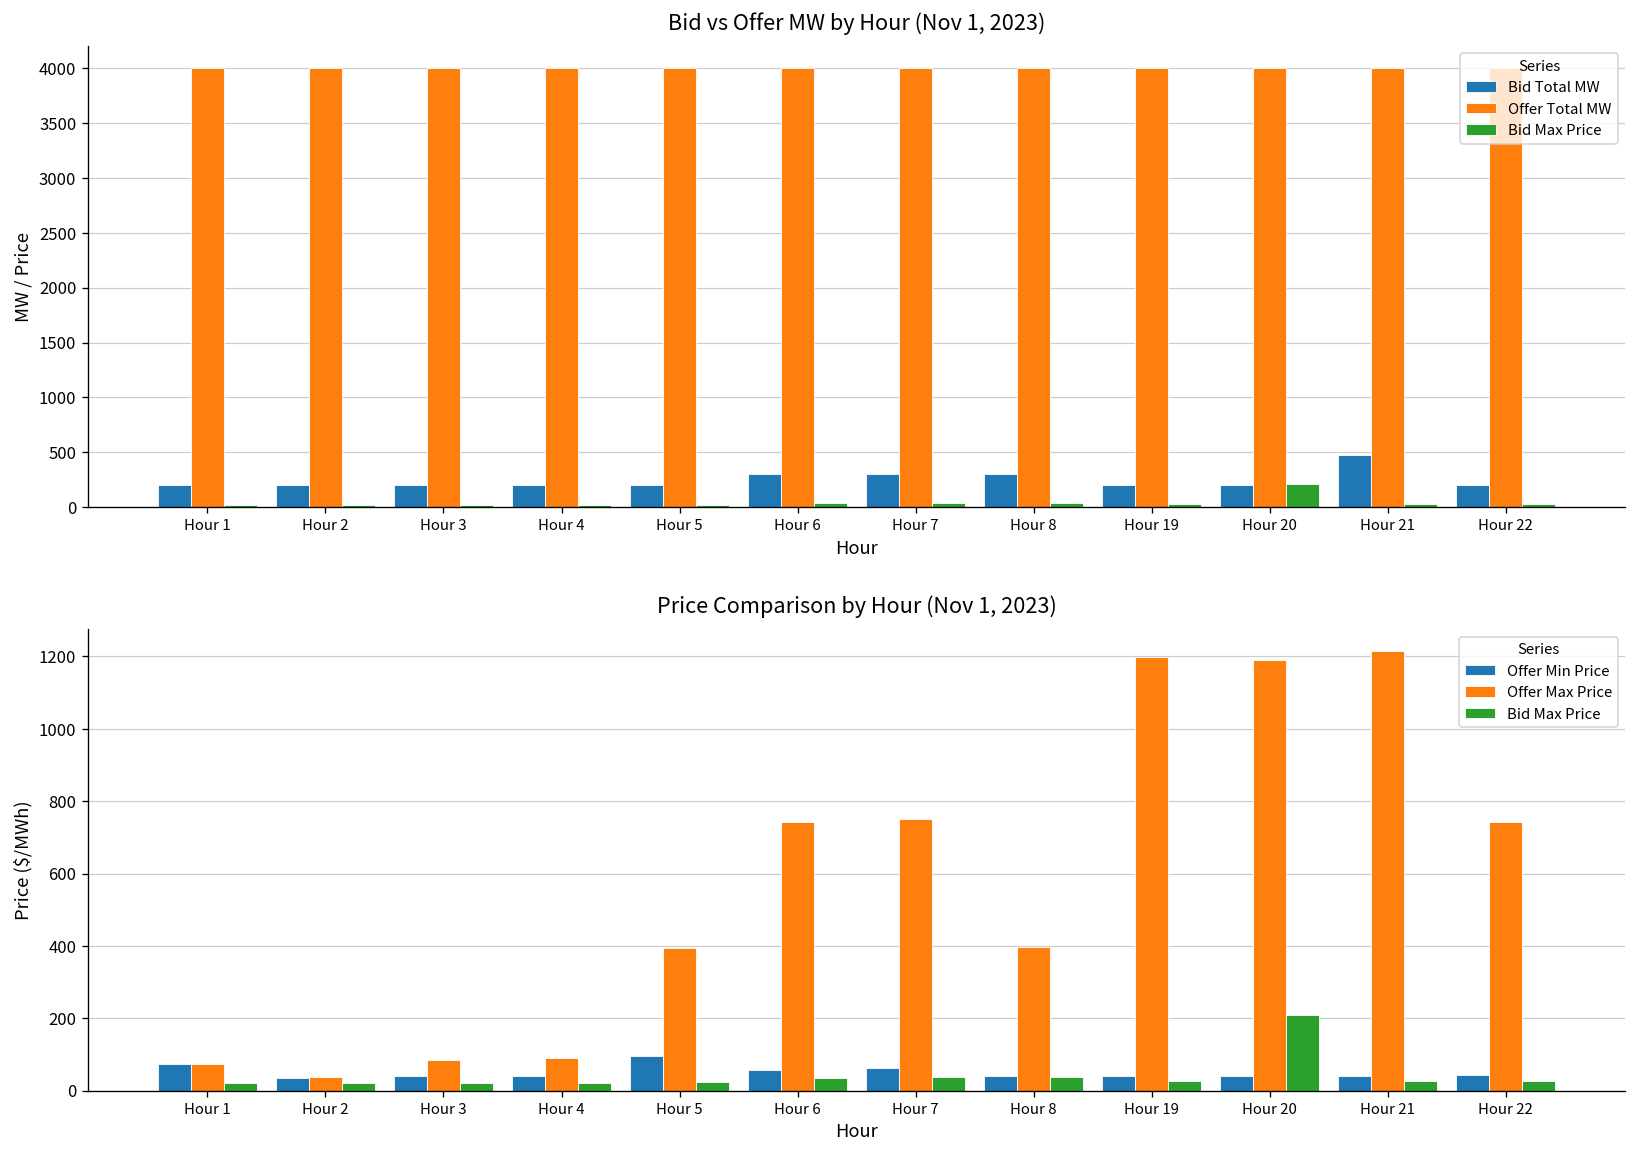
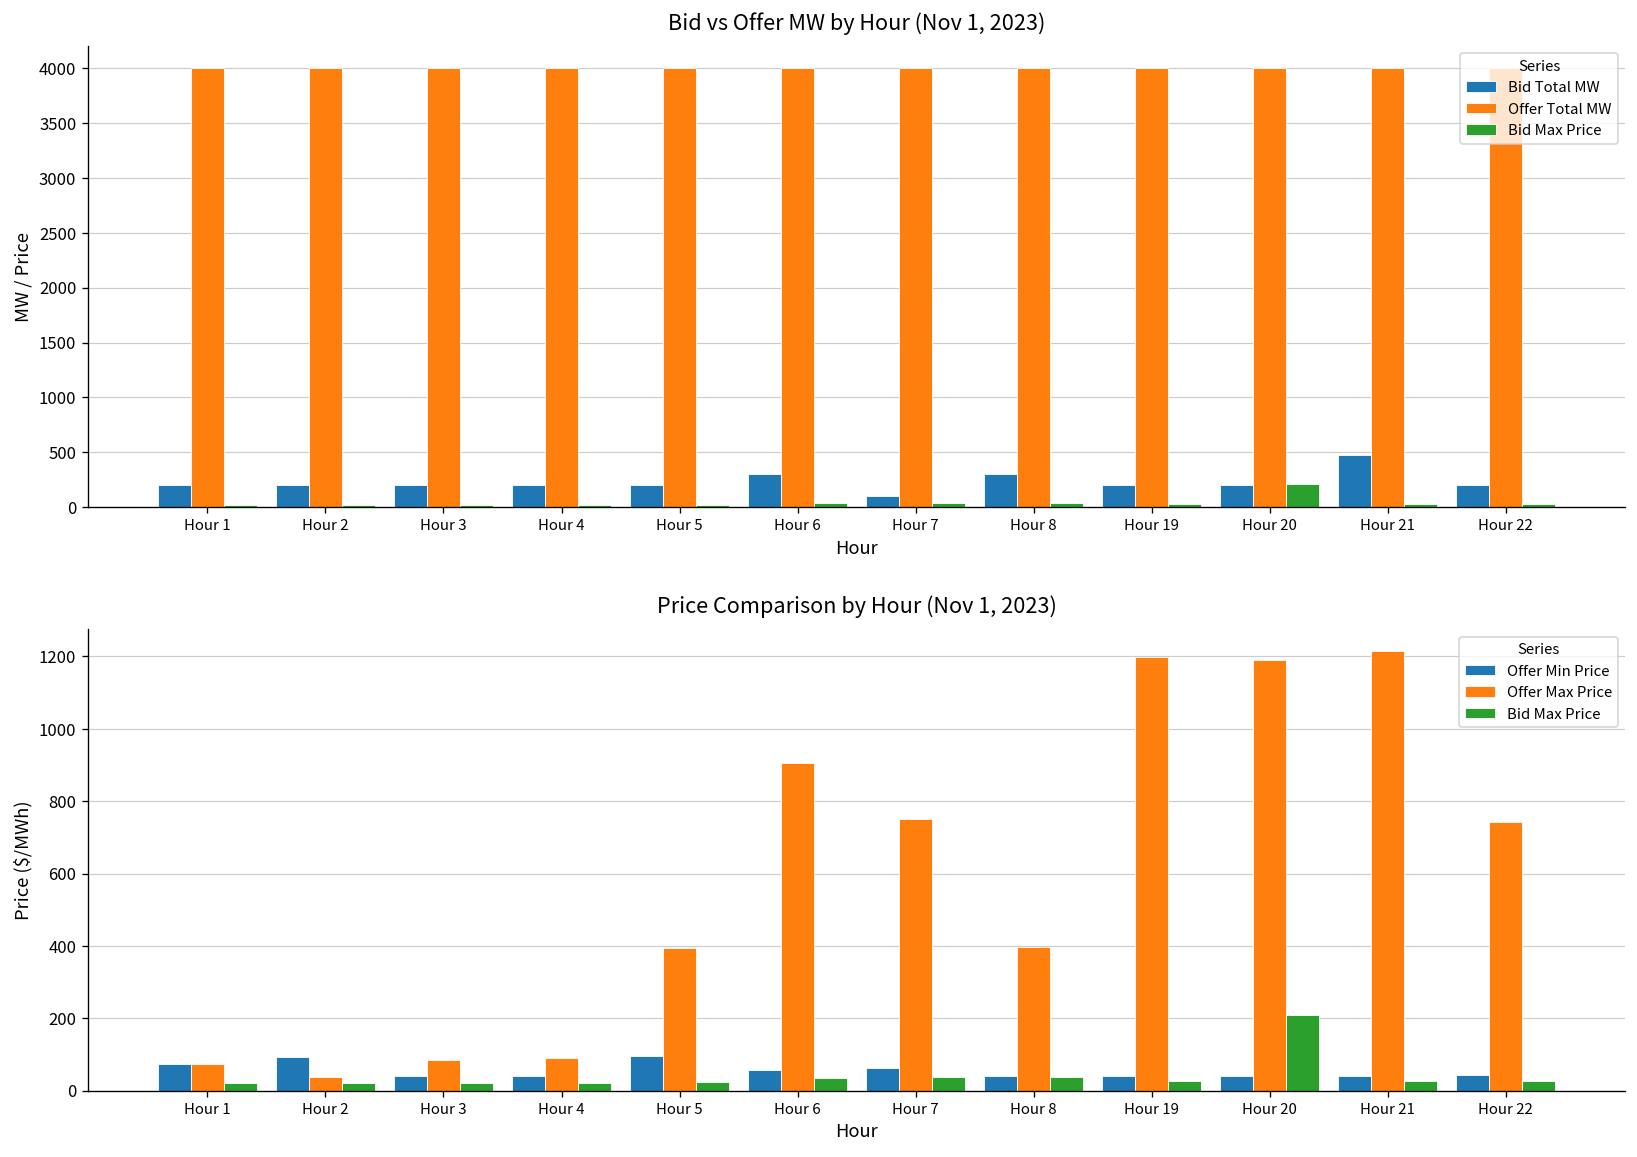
  {
    "Bid vs Offer MW by Hour (Nov 1, 2023)": {
      "Bid Total MW": {
        "Hour 1": 200,
        "Hour 2": 200,
        "Hour 3": 200,
        "Hour 4": 200,
        "Hour 5": 200,
        "Hour 6": 300,
-       "Hour 7": 300,
+       "Hour 7": 100,
        "Hour 8": 300,
        "Hour 19": 200,
        "Hour 20": 200,
        "Hour 21": 500,
        "Hour 22": 200
      },
      "Offer Total MW": {
        "Hour 1": 4000,
        "Hour 2": 4000,
        "Hour 3": 4000,
        "Hour 4": 4000,
        "Hour 5": 4000,
        "Hour 6": 4000,
        "Hour 7": 4000,
        "Hour 8": 4000,
        "Hour 19": 4000,
        "Hour 20": 4000,
        "Hour 21": 4000
      },
      "Bid Max Price": {
        "Hour 6": 0,
        "Hour 7": 0,
        "Hour 8": 0,
        "Hour 19": 0,
        "Hour 20": 200,
        "Hour 21": 0,
        "Hour 22": 0
      }
    },
    "Price Comparison by Hour (Nov 1, 2023)": {
      "Offer Min Price": {
        "Hour 1": 70,
-       "Hour 2": 40,
+       "Hour 2": 90,
        "Hour 3": 40,
        "Hour 4": 40,
        "Hour 5": 100,
        "Hour 6": 60,
        "Hour 7": 60,
        "Hour 8": 40,
        "Hour 19": 40,
        "Hour 20": 40,
        "Hour 21": 40,
        "Hour 22": 40
      },
      "Offer Max Price": {
        "Hour 1": 70,
        "Hour 2": 40,
        "Hour 3": 80,
        "Hour 4": 90,
        "Hour 5": 390,
-       "Hour 6": 740,
+       "Hour 6": 910,
        "Hour 7": 750,
        "Hour 8": 400,
        "Hour 19": 1200,
        "Hour 20": 1190,
        "Hour 21": 1210,
        "Hour 22": 740
      },
      "Bid Max Price": {
        "Hour 1": 20,
        "Hour 2": 20,
        "Hour 3": 20,
        "Hour 4": 20,
        "Hour 5": 20,
        "Hour 6": 40,
        "Hour 7": 40,
        "Hour 8": 40,
        "Hour 19": 30,
        "Hour 20": 210,
        "Hour 21": 30,
        "Hour 22": 30
      }
    }
  }
